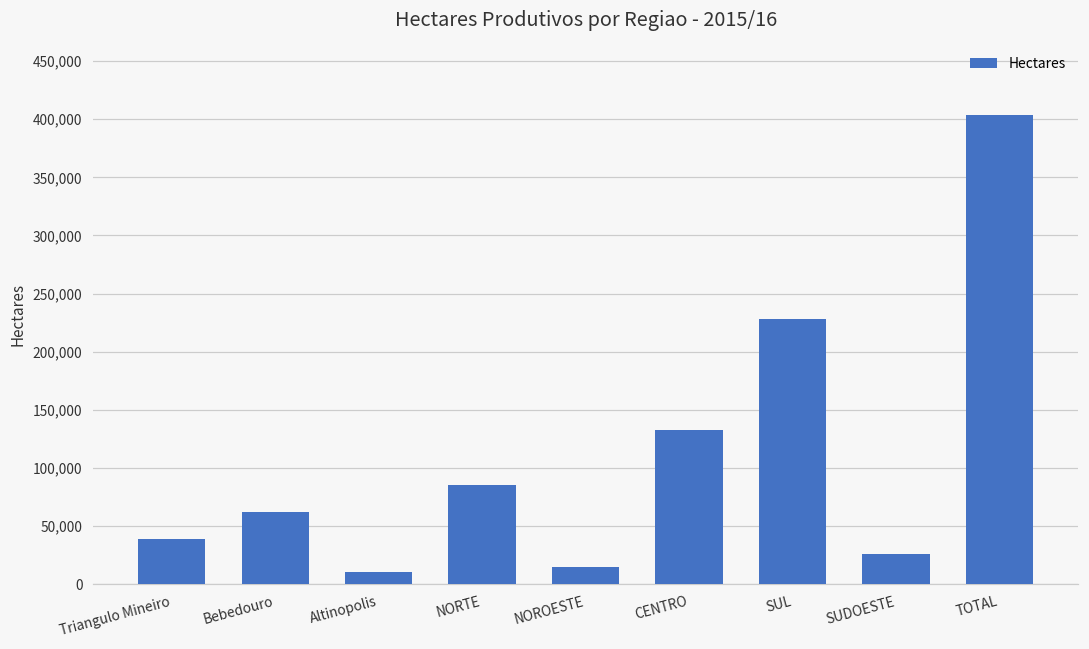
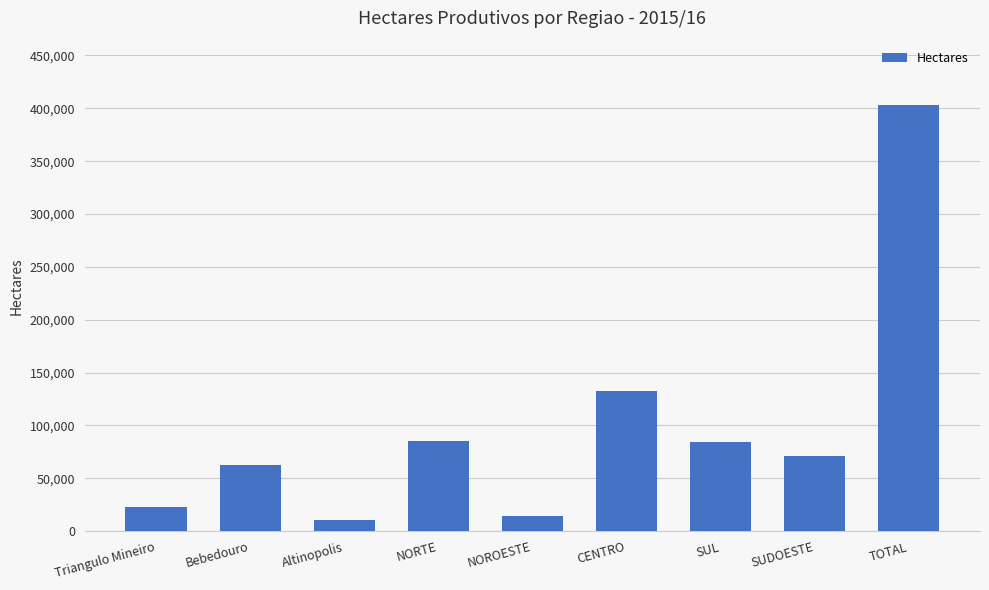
  {
-   "Triangulo Mineiro": "39,000",
+   "Triangulo Mineiro": "23,000",
    "Bebedouro": "62,000",
    "Altinopolis": "11,000",
    "NORTE": "86,000",
    "NOROESTE": "15,000",
    "CENTRO": "133,000",
-   "SUL": "228,000",
-   "SUDOESTE": "26,000",
+   "SUL": "85,000",
+   "SUDOESTE": "71,000",
    "TOTAL": "403,000"
  }
